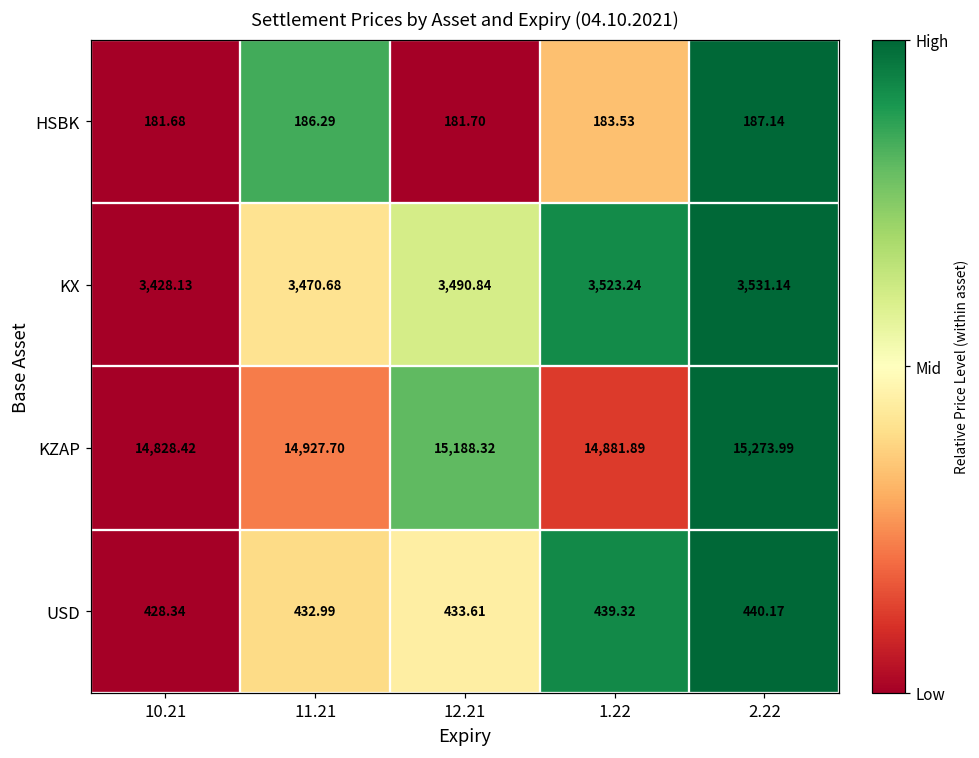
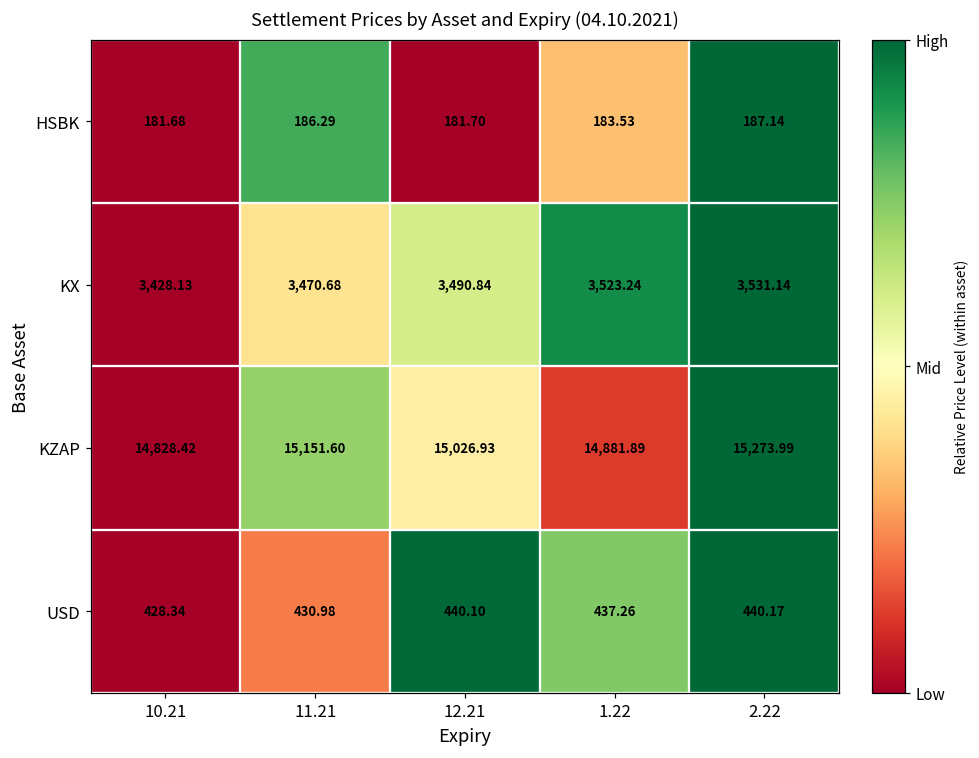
  {
    "HSBK": {
      "10.21": "181.68",
      "11.21": "186.29",
      "12.21": "181.70",
      "1.22": "183.53",
      "2.22": "187.14"
    },
    "KX": {
      "10.21": "3,428.13",
      "11.21": "3,470.68",
      "12.21": "3,490.84",
      "1.22": "3,523.24",
      "2.22": "3,531.14"
    },
    "KZAP": {
      "10.21": "14,828.42",
-     "11.21": "14,927.70",
-     "12.21": "15,188.32",
+     "11.21": "15,151.60",
+     "12.21": "15,026.93",
      "1.22": "14,881.89",
      "2.22": "15,273.99"
    },
    "USD": {
      "10.21": "428.34",
-     "11.21": "432.99",
-     "12.21": "433.61",
-     "1.22": "439.32",
+     "11.21": "430.98",
+     "12.21": "440.10",
+     "1.22": "437.26",
      "2.22": "440.17"
    }
  }
